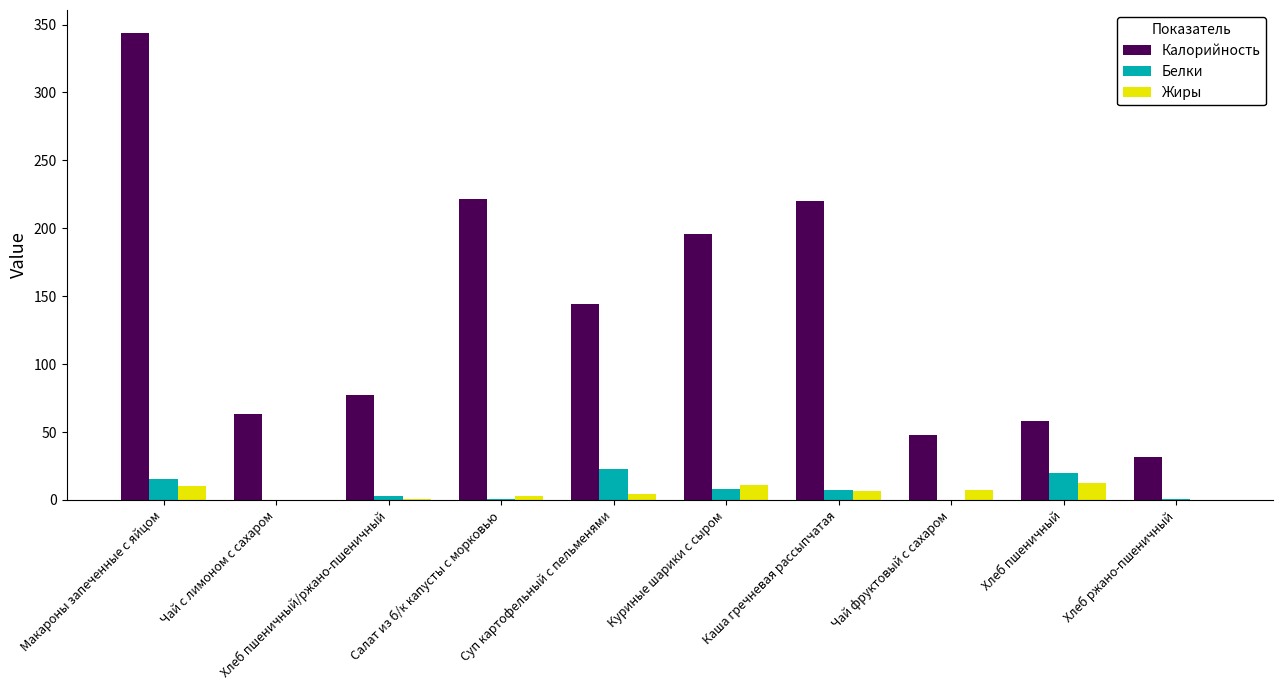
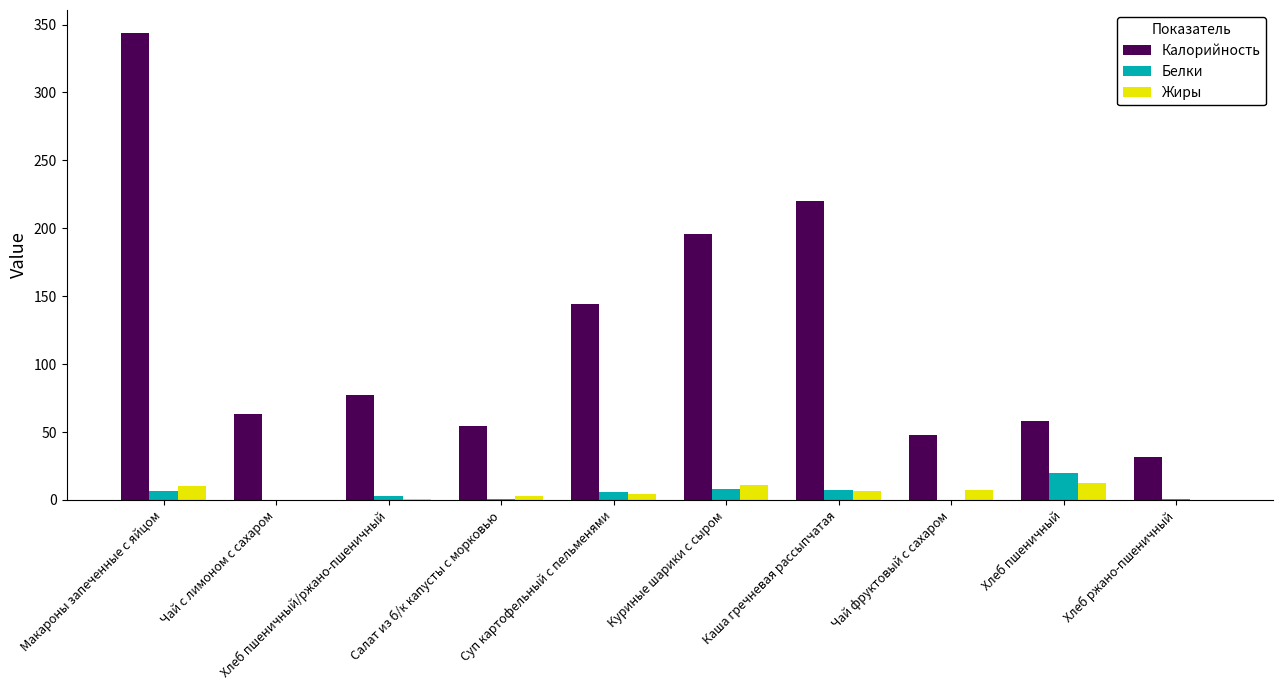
  {
    "Калорийность": {
      "Макароны запеченные с яйцом": 344,
      "Чай с лимоном с сахаром": 63,
      "Хлеб пшеничный/ржано-пшеничный": 77,
-     "Салат из б/к капусты с морковью": 222,
+     "Салат из б/к капусты с морковью": 54,
      "Суп картофельный с пельменями": 145,
      "Куриные шарики с сыром": 196,
      "Каша гречневая рассыпчатая": 220,
      "Чай фруктовый с сахаром": 48,
      "Хлеб пшеничный": 58,
      "Хлеб ржано-пшеничный": 32
    },
    "Белки": {
-     "Макароны запеченные с яйцом": 16,
+     "Макароны запеченные с яйцом": 7,
      "Хлеб пшеничный/ржано-пшеничный": 3,
-     "Суп картофельный с пельменями": 23,
+     "Суп картофельный с пельменями": 6,
      "Куриные шарики с сыром": 8,
      "Каша гречневая рассыпчатая": 7,
      "Хлеб пшеничный": 20
    },
    "Жиры": {
      "Макароны запеченные с яйцом": 10,
      "Салат из б/к капусты с морковью": 3,
      "Суп картофельный с пельменями": 4,
      "Куриные шарики с сыром": 11,
      "Каша гречневая рассыпчатая": 6,
      "Чай фруктовый с сахаром": 8,
      "Хлеб пшеничный": 12
    }
  }
